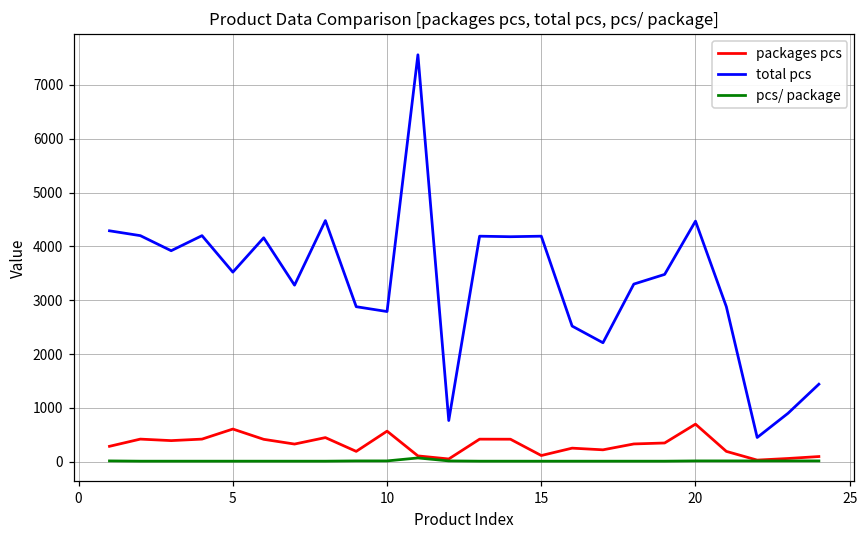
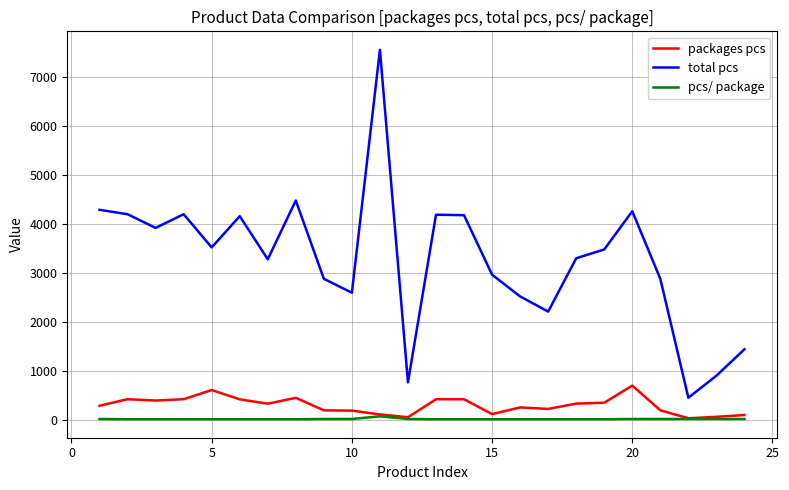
  {
    "packages pcs": {
      "5": 600,
-     "10": 600,
+     "10": 200,
      "15": 100,
      "20": 700
    },
    "total pcs": {
      "5": 3500,
-     "10": 2800,
-     "15": 4200,
-     "20": 4500
+     "10": 2600,
+     "15": 3000,
+     "20": 4300
    },
    "pcs/ package": {
      "5": 0,
      "10": 0,
      "15": 0,
      "20": 0
    }
  }
